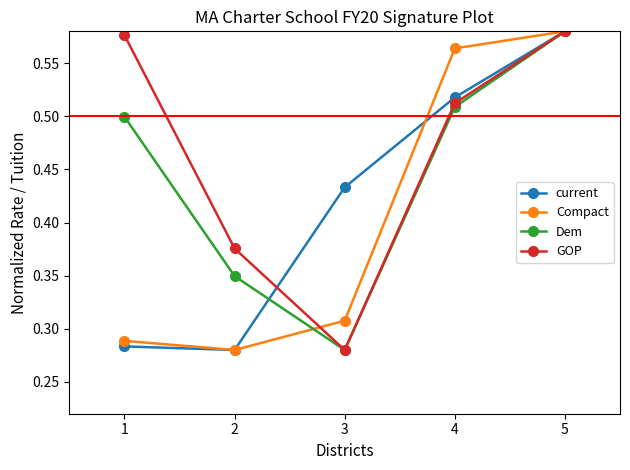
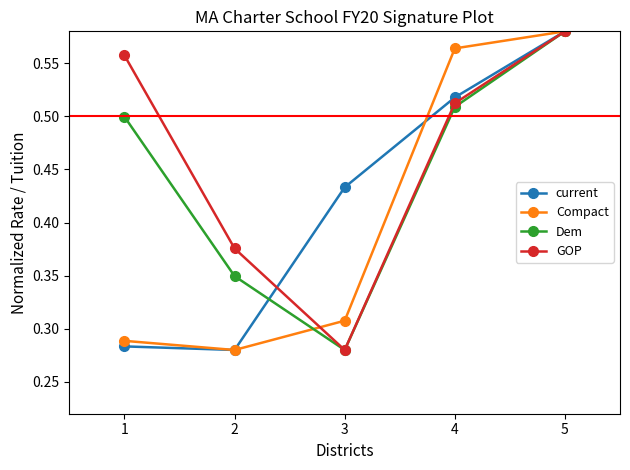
  {
    "current": {
      "1": 0.283,
      "3": 0.433,
      "4": 0.518
    },
    "Compact": {
      "1": 0.289,
      "3": 0.308,
      "4": 0.564
    },
    "Dem": {
      "1": 0.500,
      "2": 0.350,
      "4": 0.509
    },
    "GOP": {
-     "1": 0.576,
+     "1": 0.557,
      "2": 0.376,
      "4": 0.512
    }
  }
